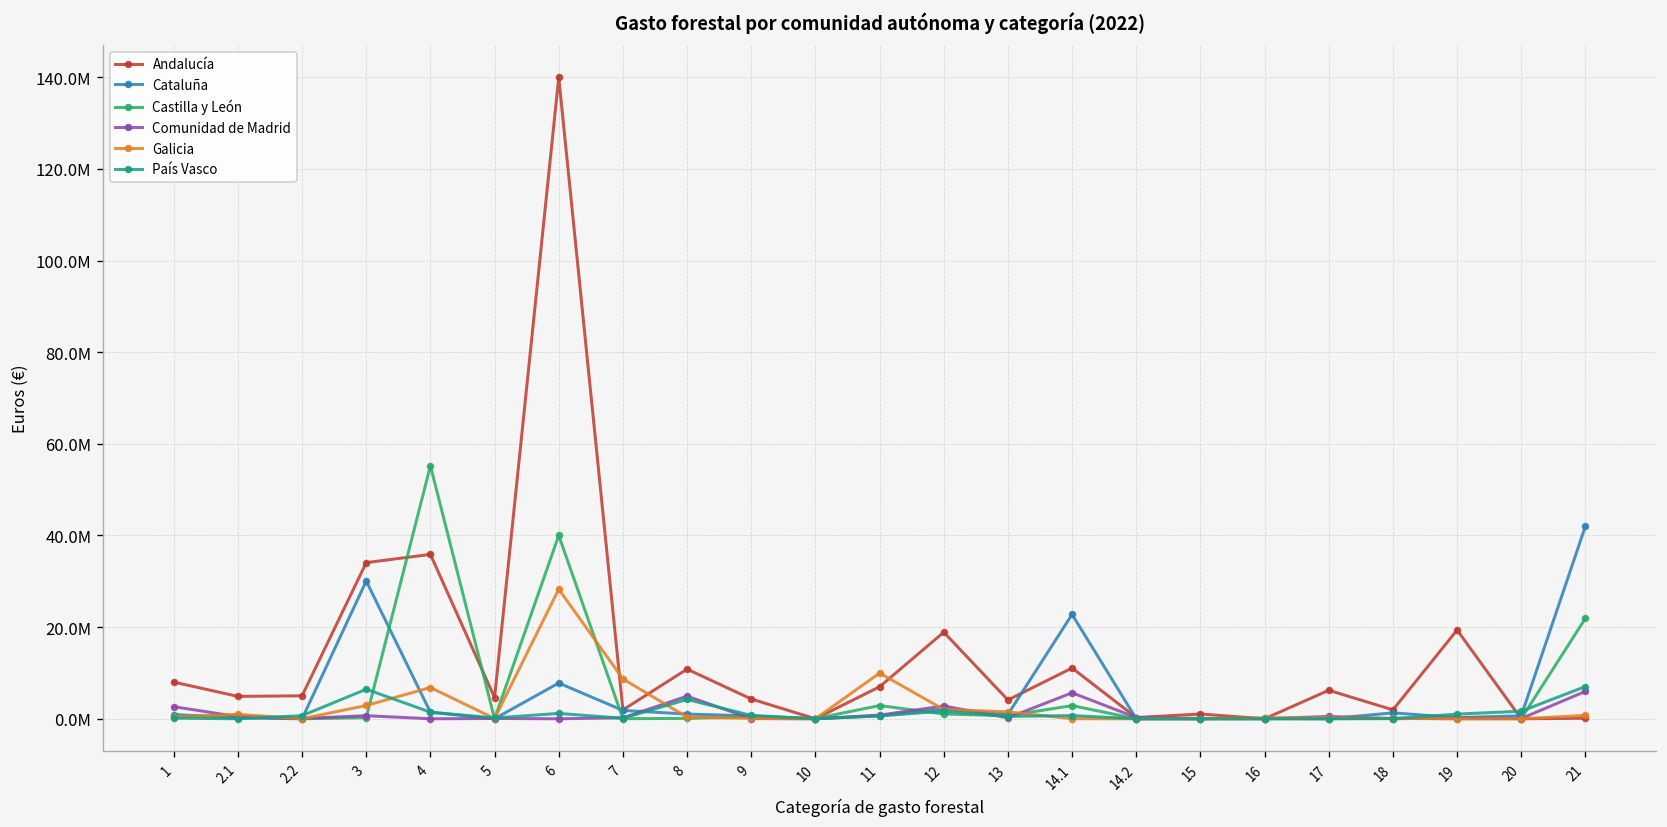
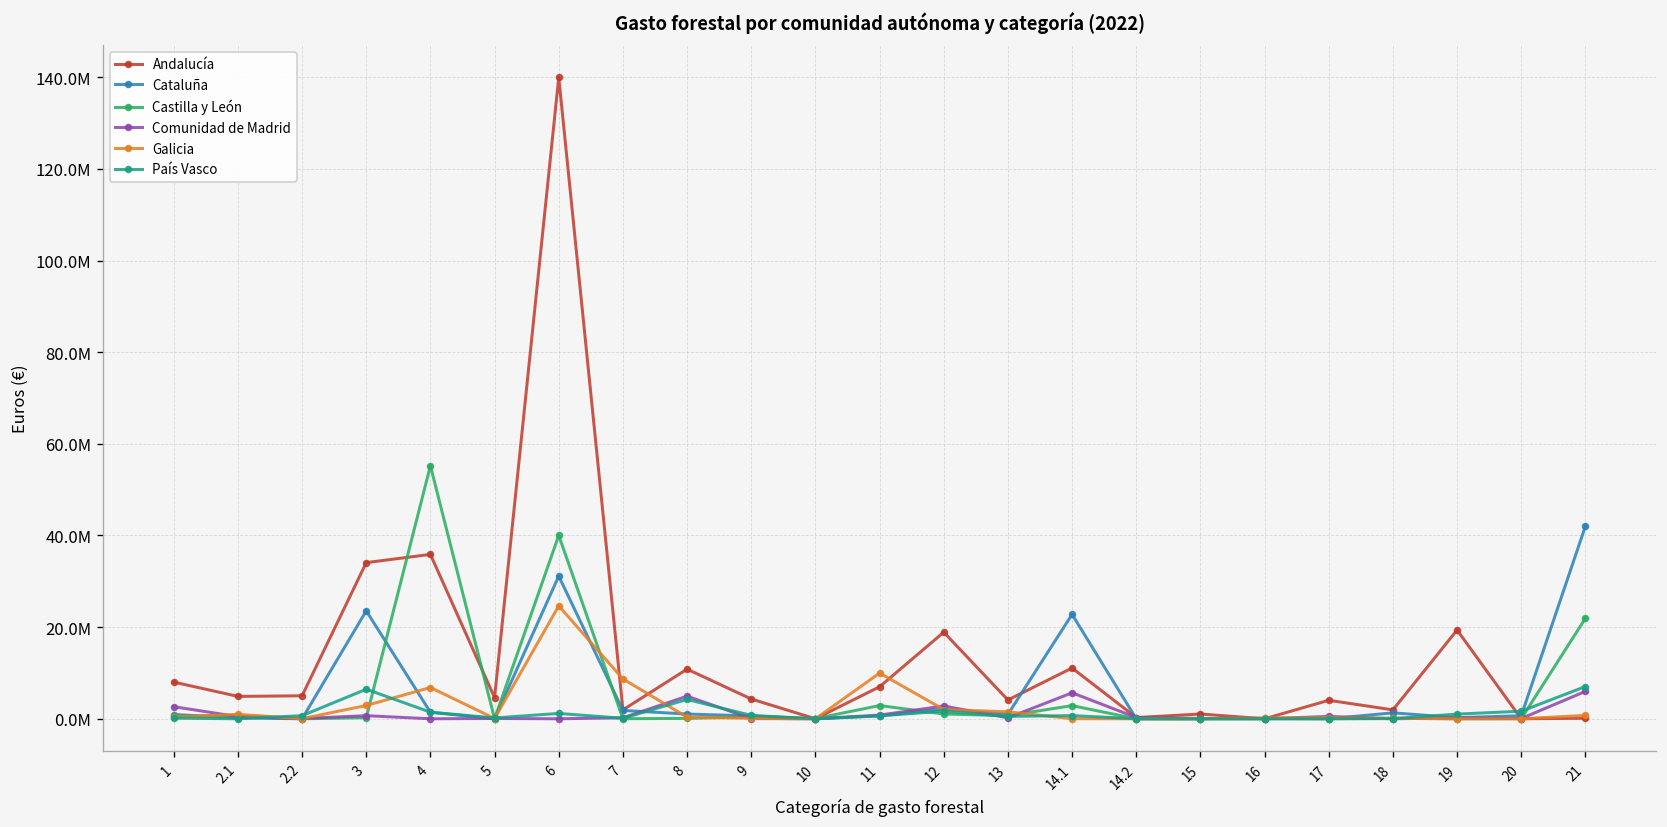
  {
    "Andalucía": {
      "1": 8000000,
      "2.1": 5000000,
      "2.2": 5000000,
      "3": 34000000,
      "4": 36000000,
      "5": 5000000,
      "6": 140000000,
      "8": 11000000,
      "9": 4000000,
      "11": 7000000,
      "12": 19000000,
      "13": 4000000,
      "14.1": 11000000,
      "15": 1000000,
-     "17": 6000000,
+     "17": 4000000,
      "19": 19000000
    },
    "Cataluña": {
-     "3": 30000000,
-     "6": 8000000,
+     "3": 24000000,
+     "6": 31000000,
      "8": 1000000,
      "14.1": 23000000,
      "21": 42000000
    },
    "Comunidad de Madrid": {
      "1": 3000000,
      "4": 0,
      "6": 0,
      "8": 5000000,
      "14.1": 6000000,
      "21": 6000000
    },
    "Galicia": {
      "3": 3000000,
      "4": 7000000,
-     "6": 28000000,
+     "6": 25000000,
      "7": 9000000,
      "11": 10000000,
      "14.1": 0
    }
  }
